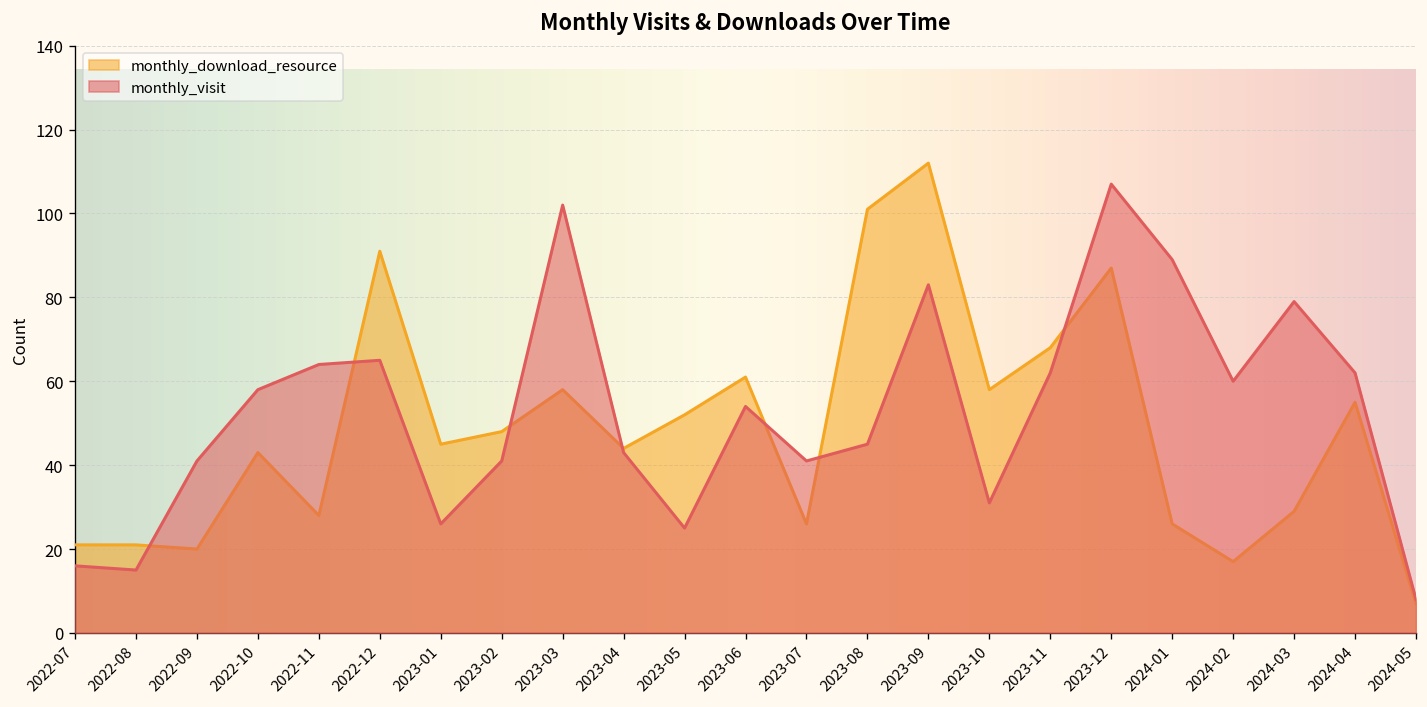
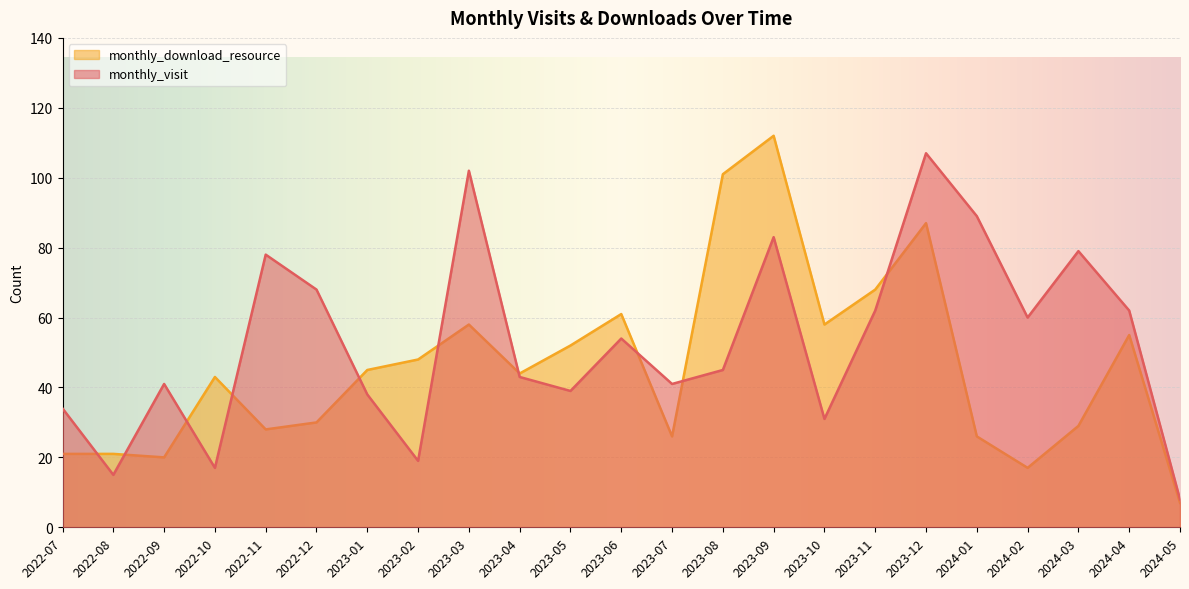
  {
    "monthly_download_resource": {
      "2022-07": 21,
      "2022-08": 21,
      "2022-09": 20,
      "2022-10": 43,
      "2022-11": 28,
-     "2022-12": 91,
+     "2022-12": 30,
      "2023-01": 45,
      "2023-02": 48,
      "2023-03": 58,
      "2023-04": 44,
      "2023-05": 52,
      "2023-06": 61,
      "2023-07": 26,
      "2023-08": 101,
      "2023-09": 112,
      "2023-10": 58,
      "2023-11": 68,
      "2023-12": 87,
      "2024-01": 26,
      "2024-02": 17,
      "2024-03": 29,
      "2024-04": 55,
      "2024-05": 7
    },
    "monthly_visit": {
-     "2022-07": 16,
+     "2022-07": 34,
      "2022-08": 15,
      "2022-09": 41,
-     "2022-10": 58,
-     "2022-11": 64,
-     "2022-12": 65,
-     "2023-01": 26,
-     "2023-02": 41,
+     "2022-10": 17,
+     "2022-11": 78,
+     "2022-12": 68,
+     "2023-01": 38,
+     "2023-02": 19,
      "2023-03": 102,
      "2023-04": 43,
-     "2023-05": 25,
+     "2023-05": 39,
      "2023-06": 54,
      "2023-07": 41,
      "2023-08": 45,
      "2023-09": 83,
      "2023-10": 31,
      "2023-11": 62,
      "2023-12": 107,
      "2024-01": 89,
      "2024-02": 60,
      "2024-03": 79,
      "2024-04": 62,
      "2024-05": 8
    }
  }
